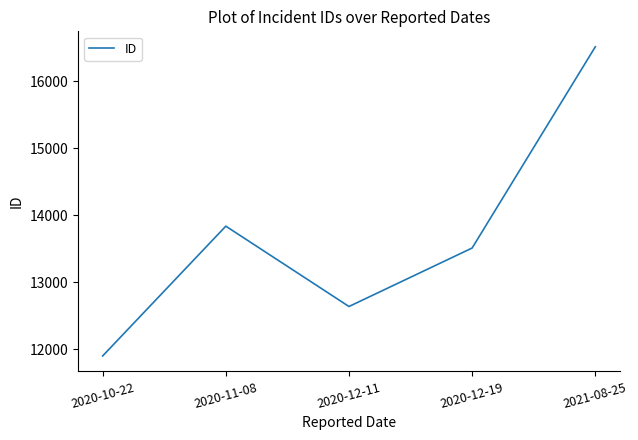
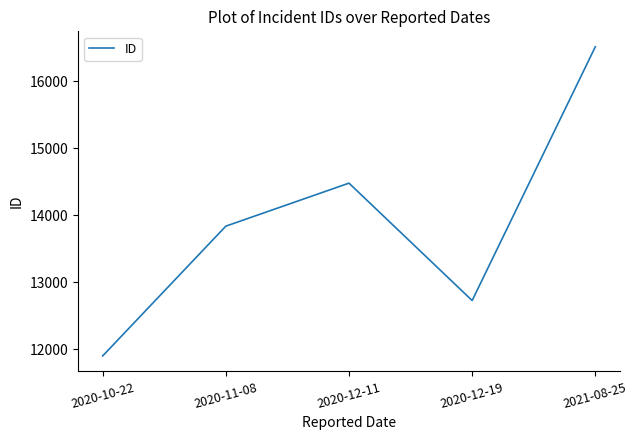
  {
    "2020-10-22": 11900,
    "2020-11-08": 13800,
-   "2020-12-11": 12600,
-   "2020-12-19": 13500,
+   "2020-12-11": 14500,
+   "2020-12-19": 12700,
    "2021-08-25": 16500
  }
